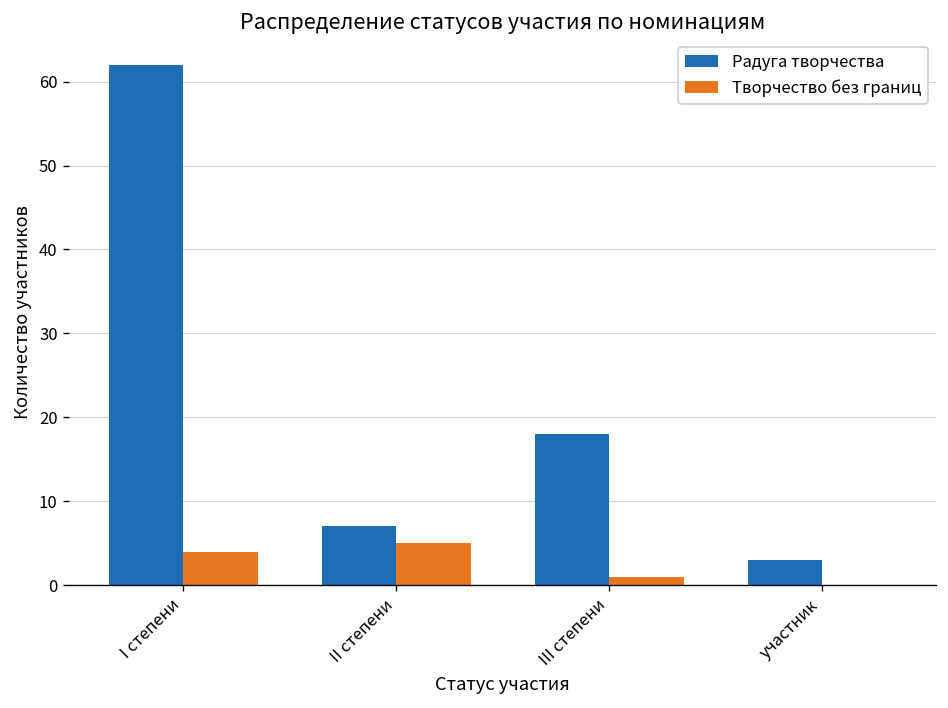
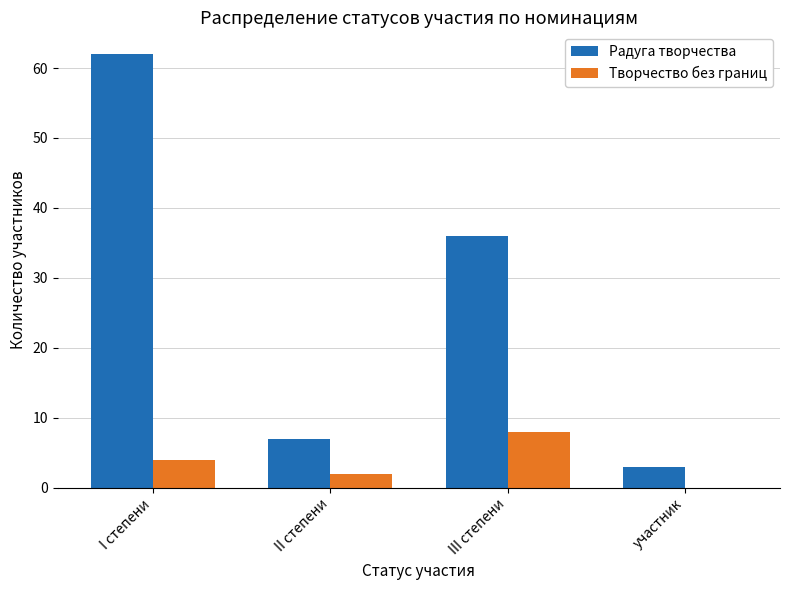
  {
    "Радуга творчества": {
      "I степени": 62,
      "II степени": 7,
-     "III степени": 18,
+     "III степени": 36,
      "участник": 3
    },
    "Творчество без границ": {
      "I степени": 4,
-     "II степени": 5,
-     "III степени": 1,
+     "II степени": 2,
+     "III степени": 8,
      "участник": 0
    }
  }
